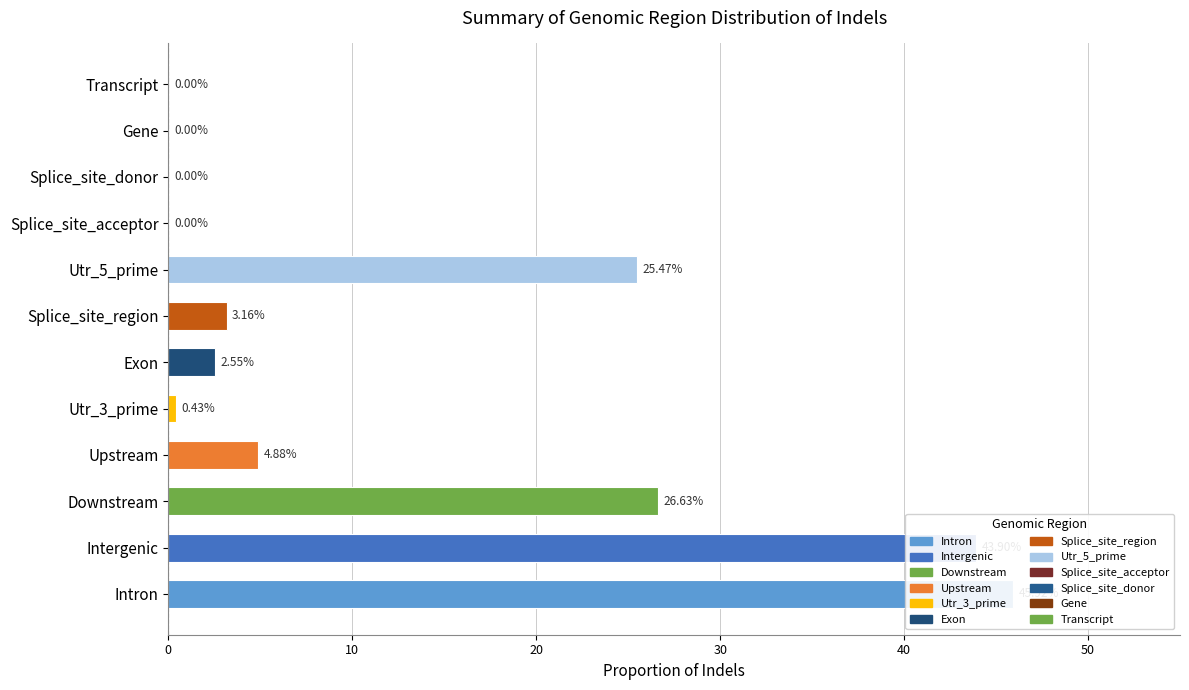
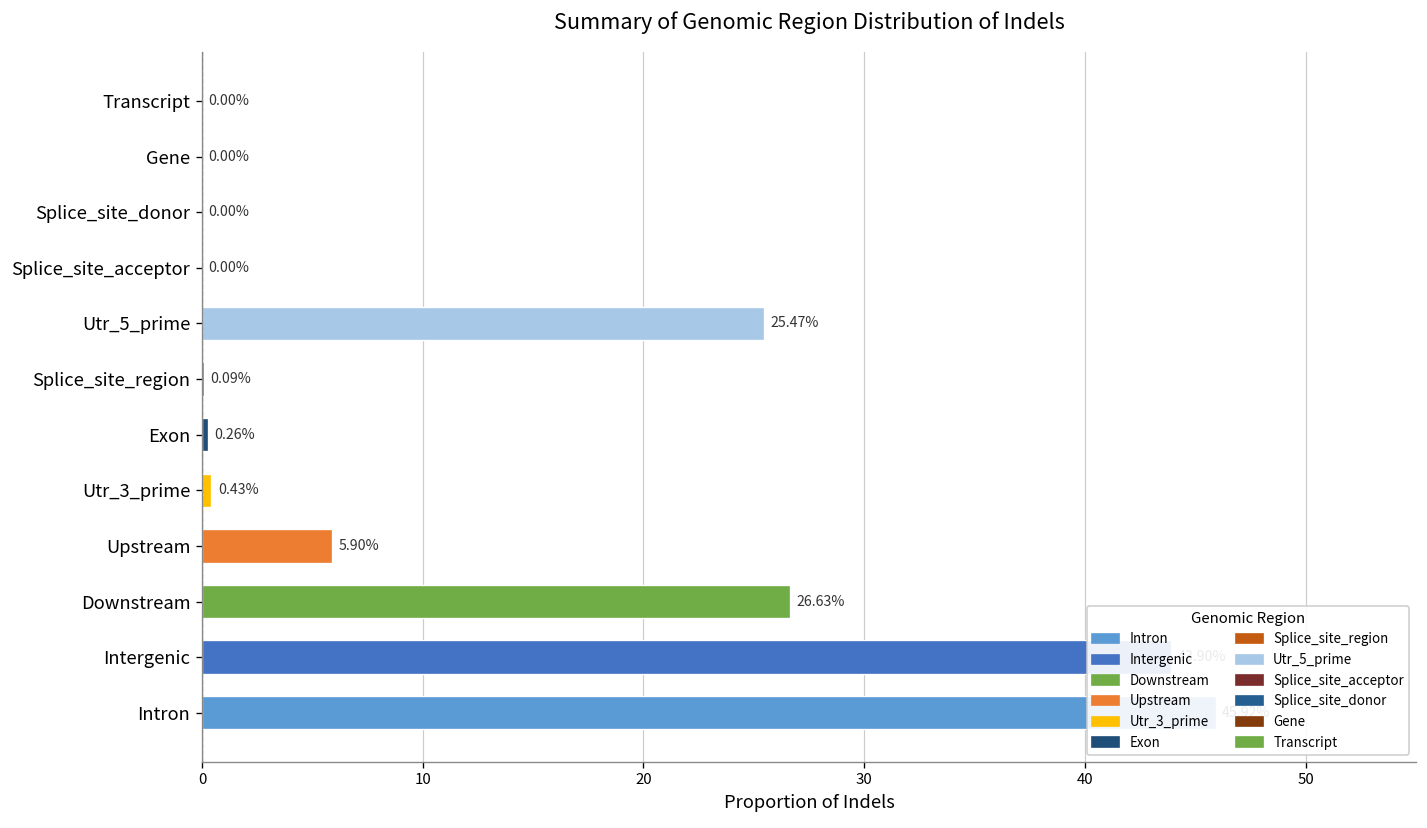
  {
    "Transcript": "0.00%",
    "Gene": "0.00%",
    "Splice_site_donor": "0.00%",
    "Splice_site_acceptor": "0.00%",
    "Utr_5_prime": "25.47%",
-   "Splice_site_region": "3.16%",
-   "Exon": "2.55%",
+   "Splice_site_region": "0.09%",
+   "Exon": "0.26%",
    "Utr_3_prime": "0.43%",
-   "Upstream": "4.88%",
+   "Upstream": "5.90%",
    "Downstream": "26.63%"
  }
